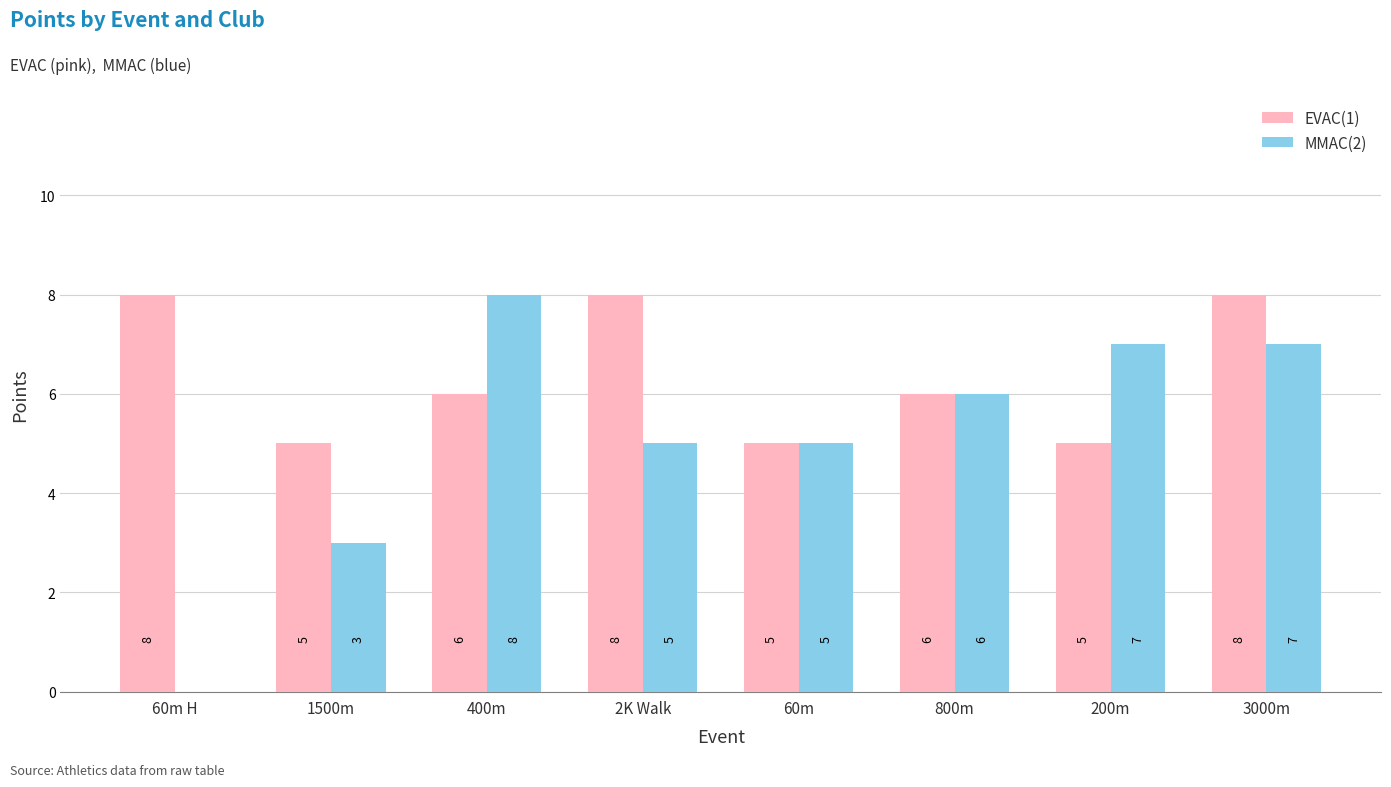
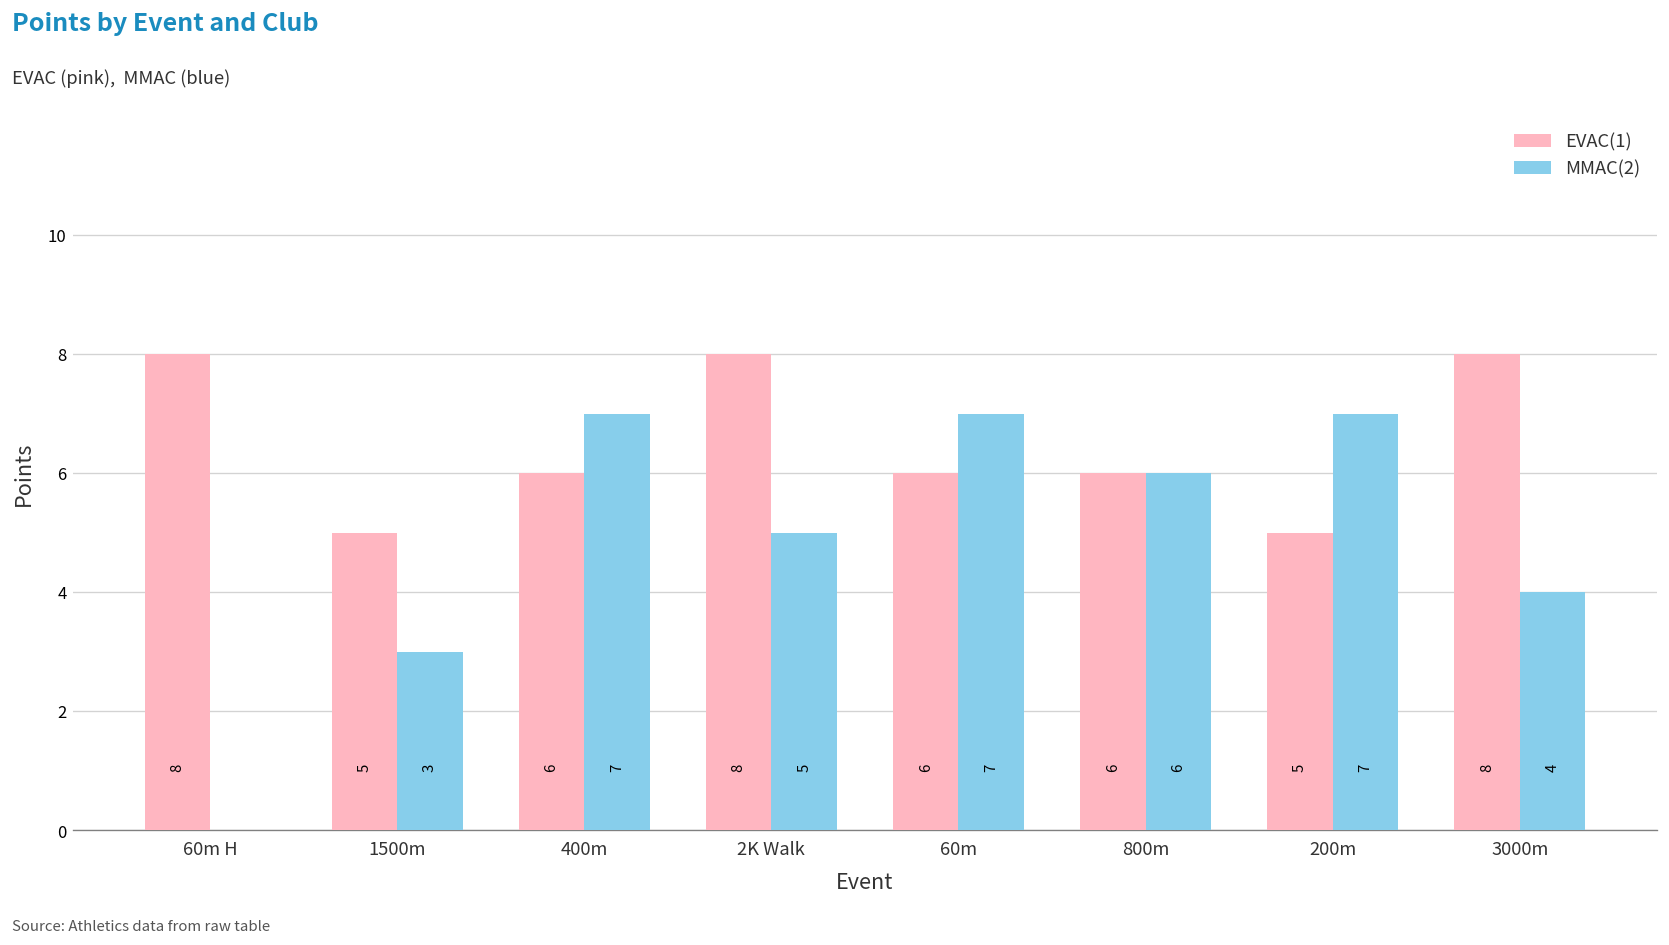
  {
    "EVAC(1)": {
      "60m H": 8,
      "1500m": 5,
      "400m": 6,
      "2K Walk": 8,
-     "60m": 5,
+     "60m": 6,
      "800m": 6,
      "200m": 5,
      "3000m": 8
    },
    "MMAC(2)": {
      "1500m": 3,
-     "400m": 8,
+     "400m": 7,
      "2K Walk": 5,
-     "60m": 5,
+     "60m": 7,
      "800m": 6,
      "200m": 7,
-     "3000m": 7
+     "3000m": 4
    }
  }
